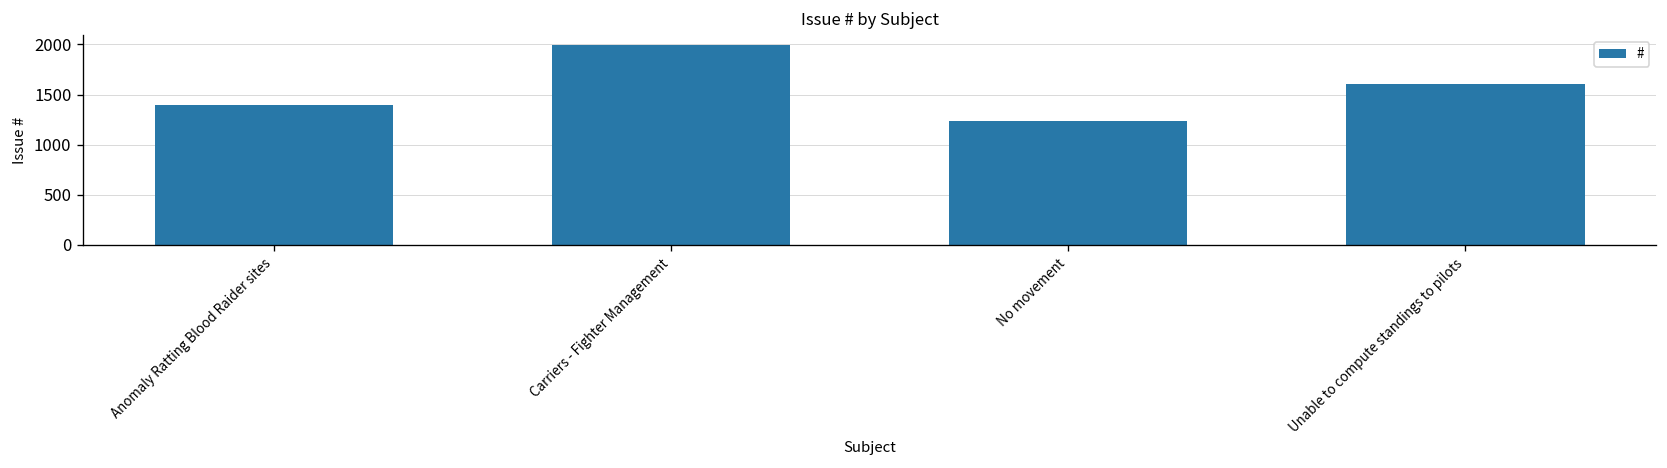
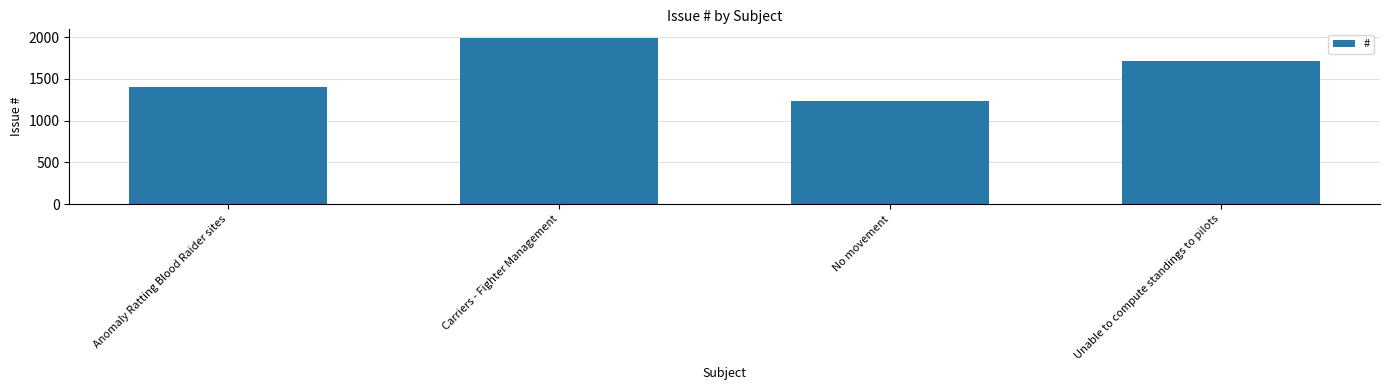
  {
    "Anomaly Ratting Blood Raider sites": 1400,
    "Carriers - Fighter Management": 2000,
    "No movement": 1200,
-   "Unable to compute standings to pilots": 1600
+   "Unable to compute standings to pilots": 1700
  }
